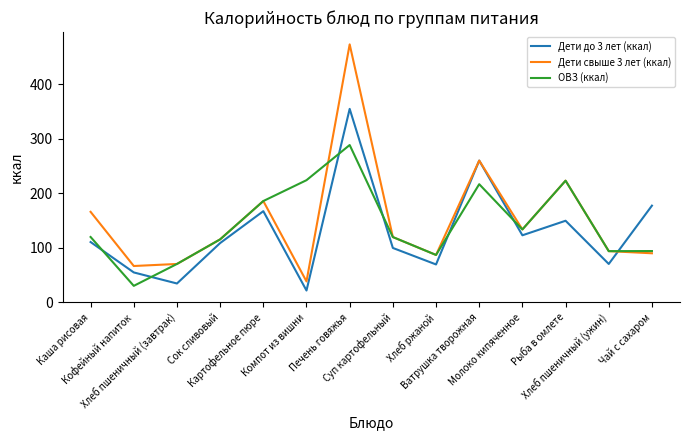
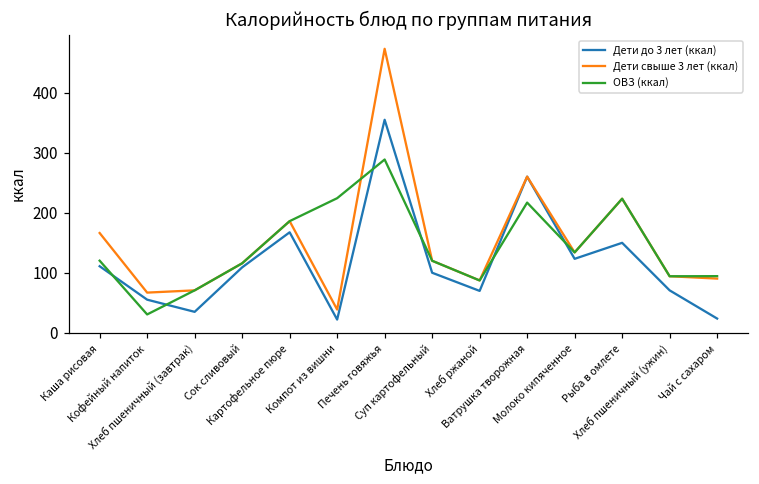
  {
    "Дети до 3 лет (ккал)": {
      "Каша рисовая": 110,
      "Кофейный напиток": 50,
      "Хлеб пшеничный (завтрак)": 30,
      "Сок сливовый": 110,
      "Картофельное пюре": 170,
      "Компот из вишни": 20,
      "Печень говяжья": 350,
      "Суп картофельный": 100,
      "Хлеб ржаной": 70,
      "Молоко кипяченное": 120,
      "Рыба в омлете": 150,
      "Хлеб пшеничный (ужин)": 70,
-     "Чай с сахаром": 180
+     "Чай с сахаром": 20
    },
    "Дети свыше 3 лет (ккал)": {
      "Каша рисовая": 170,
      "Кофейный напиток": 70,
      "Компот из вишни": 40,
      "Печень говяжья": 470
    },
    "ОВЗ (ккал)": {
      "Каша рисовая": 120,
      "Кофейный напиток": 30,
      "Компот из вишни": 220,
      "Печень говяжья": 290,
      "Ватрушка творожная": 220
    }
  }
